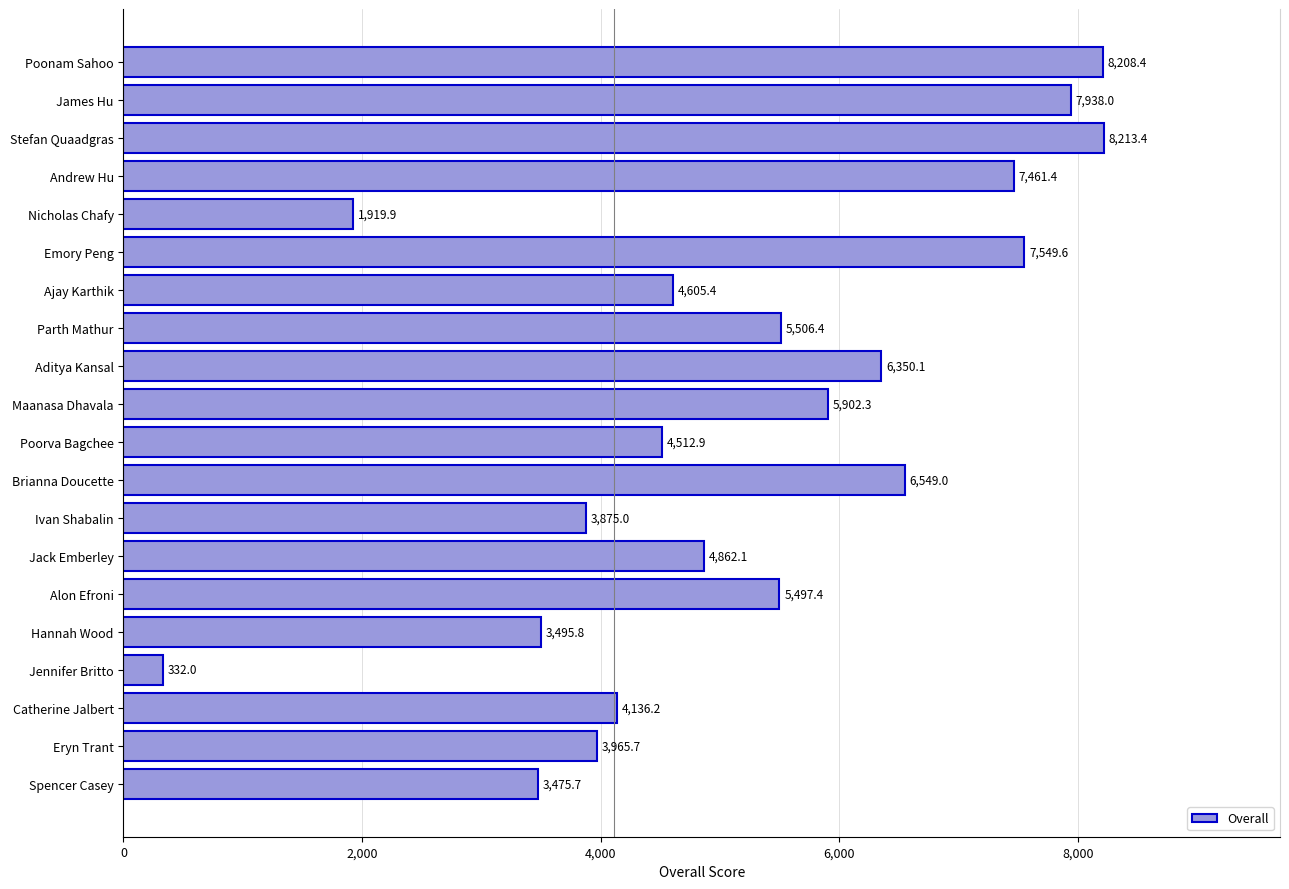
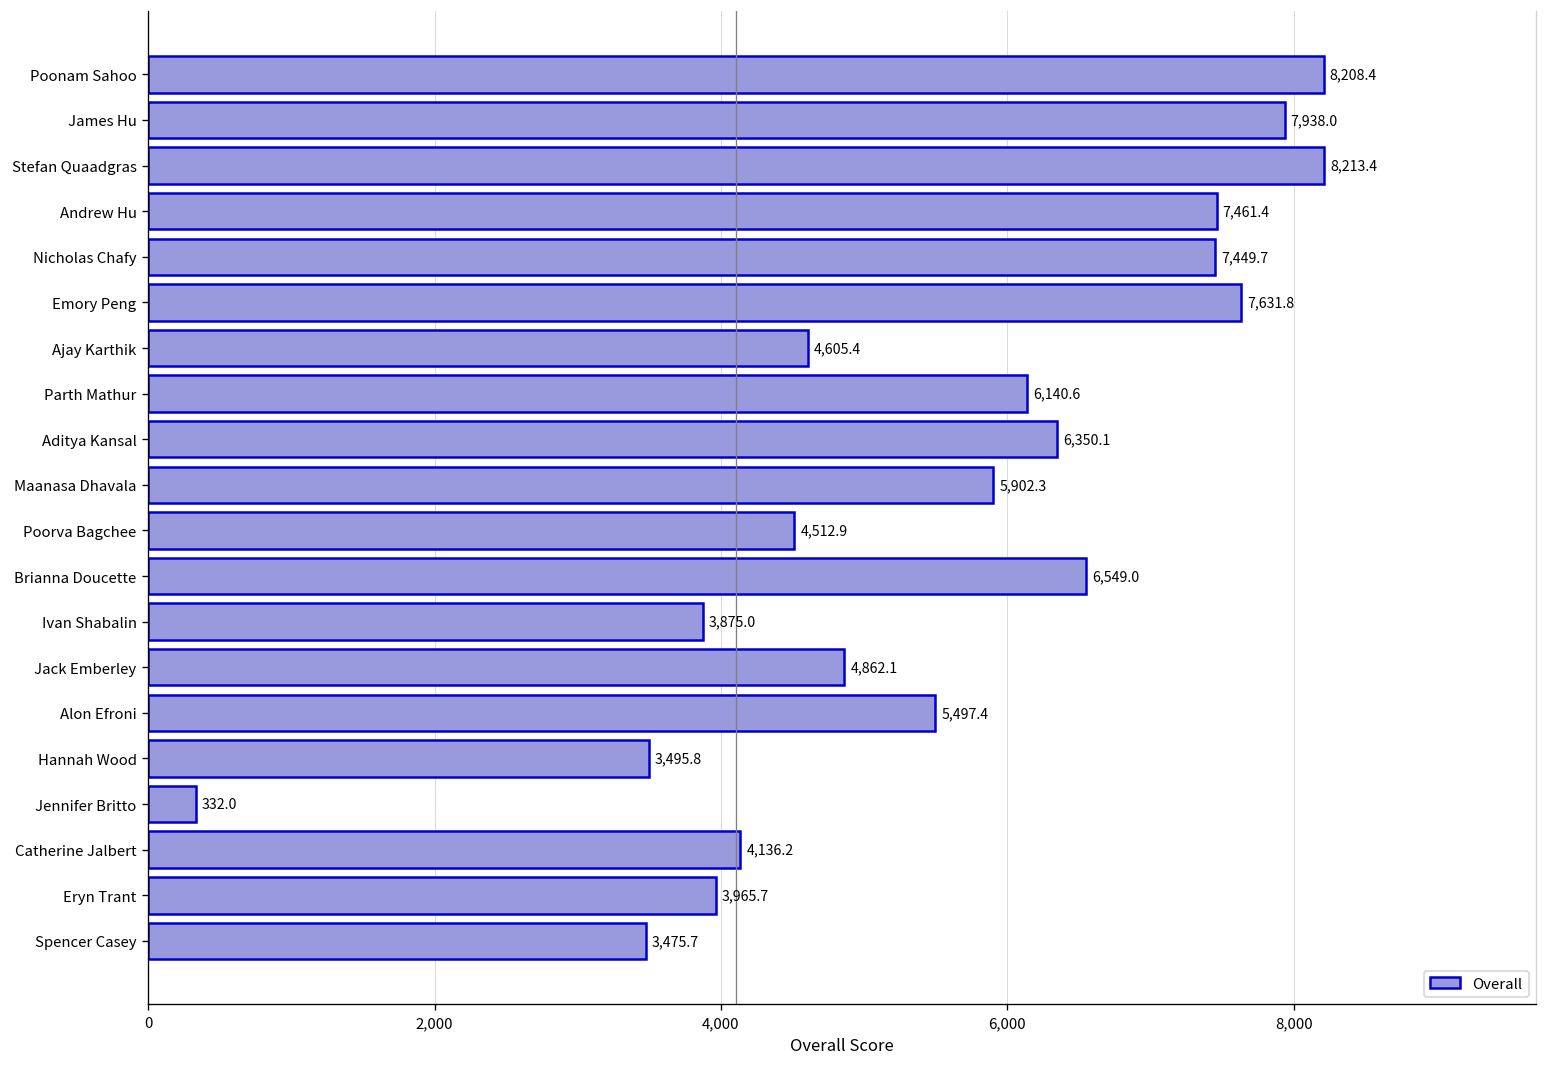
  {
    "Poonam Sahoo": "8,208.4",
    "James Hu": "7,938.0",
    "Stefan Quaadgras": "8,213.4",
    "Andrew Hu": "7,461.4",
-   "Nicholas Chafy": "1,919.9",
-   "Emory Peng": "7,549.6",
+   "Nicholas Chafy": "7,449.7",
+   "Emory Peng": "7,631.8",
    "Ajay Karthik": "4,605.4",
-   "Parth Mathur": "5,506.4",
+   "Parth Mathur": "6,140.6",
    "Aditya Kansal": "6,350.1",
    "Maanasa Dhavala": "5,902.3",
    "Poorva Bagchee": "4,512.9",
    "Brianna Doucette": "6,549.0",
    "Ivan Shabalin": "3,875.0",
    "Jack Emberley": "4,862.1",
    "Alon Efroni": "5,497.4",
    "Hannah Wood": "3,495.8",
    "Jennifer Britto": "332.0",
    "Catherine Jalbert": "4,136.2",
    "Eryn Trant": "3,965.7",
    "Spencer Casey": "3,475.7"
  }
